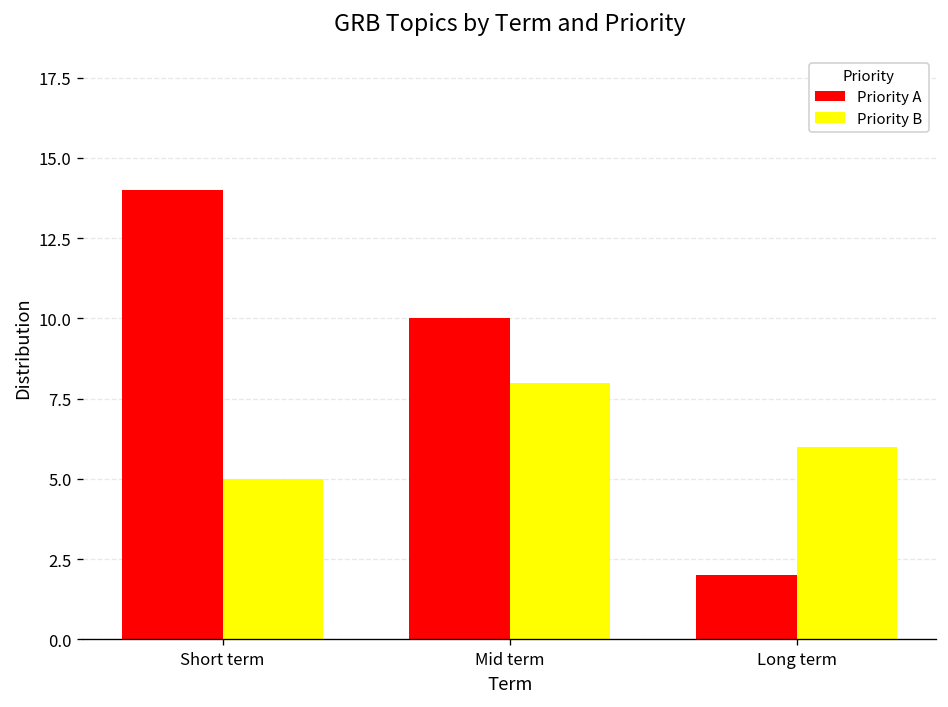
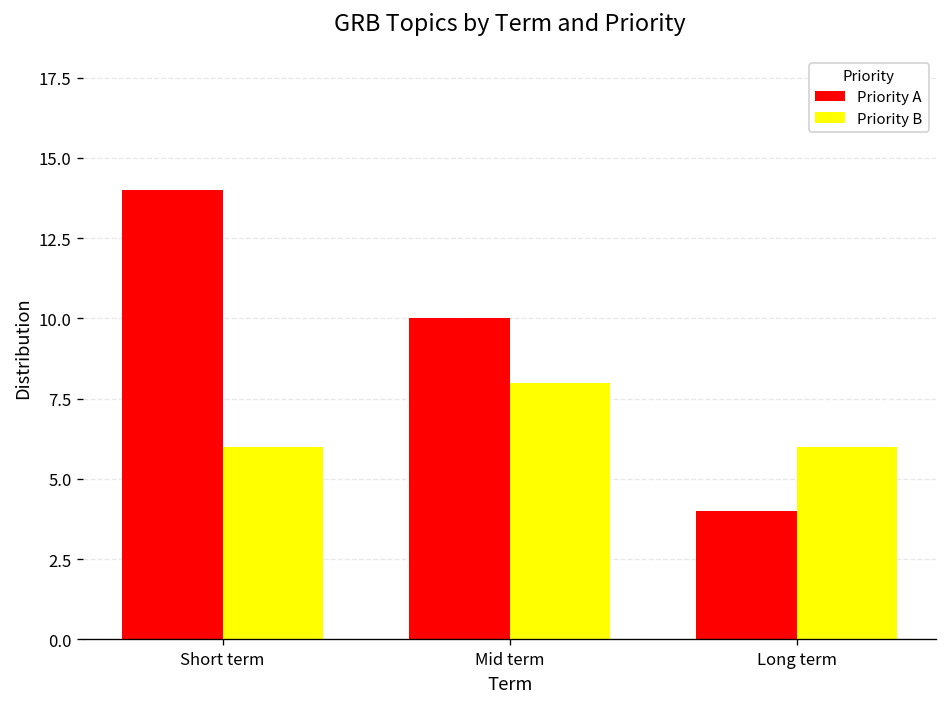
  {
    "Priority A": {
      "Short term": 14,
      "Mid term": 10,
-     "Long term": 2
+     "Long term": 4
    },
    "Priority B": {
-     "Short term": 5,
+     "Short term": 6,
      "Mid term": 8,
      "Long term": 6
    }
  }
